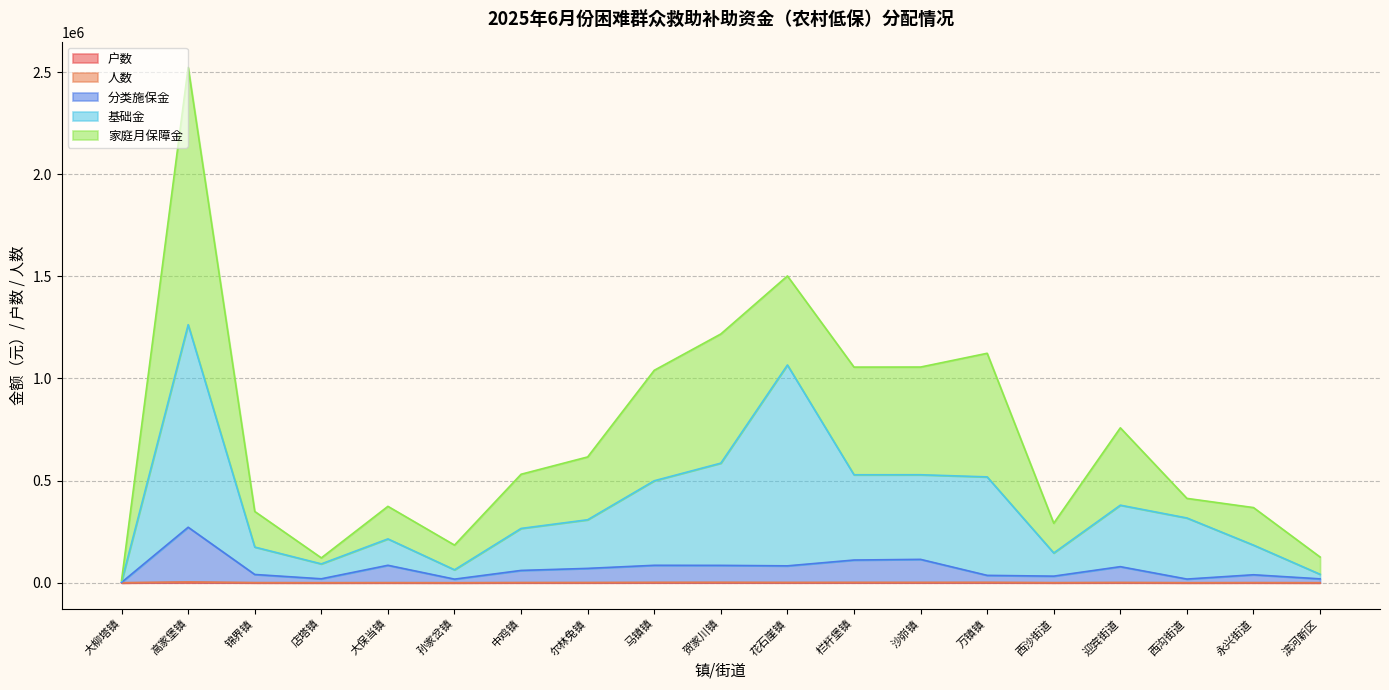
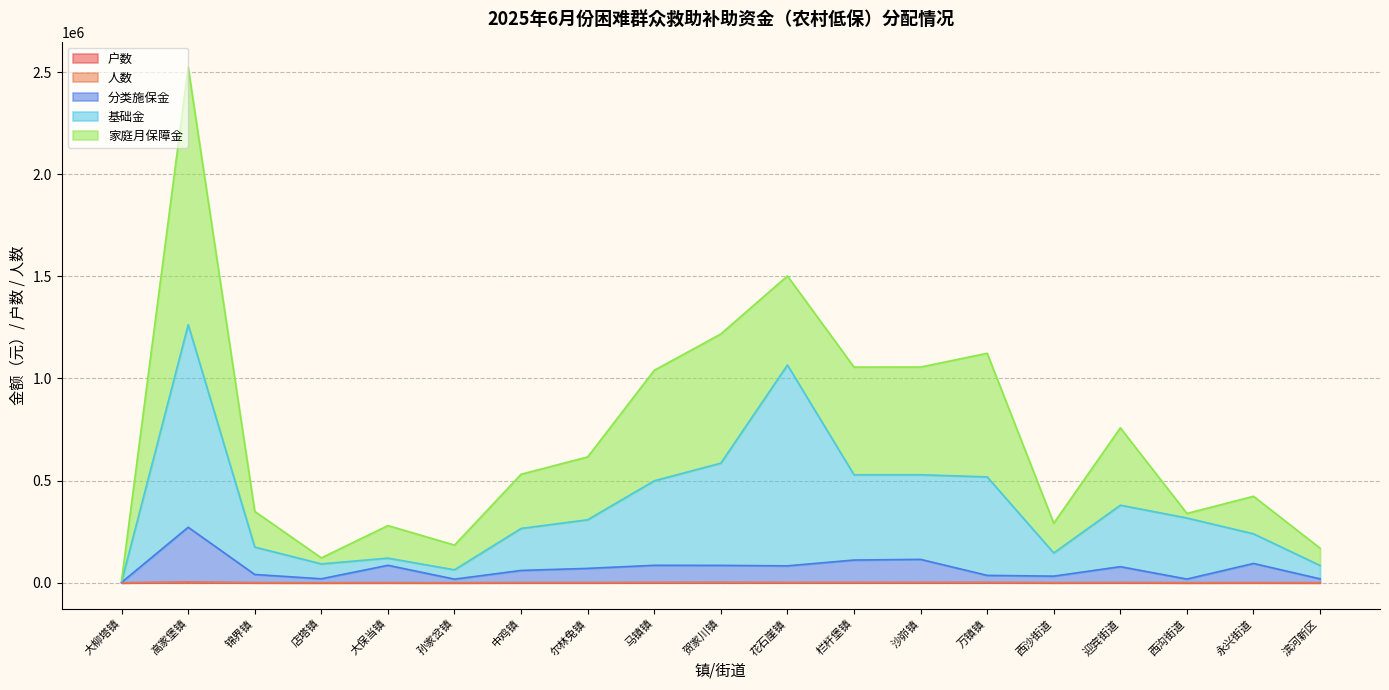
  {
    "分类施保金": {
      "高家堡镇": 270000,
      "锦界镇": 40000,
      "店塔镇": 20000,
      "大保当镇": 90000,
      "孙家岔镇": 20000,
      "中鸡镇": 60000,
      "尔林兔镇": 70000,
      "马镇镇": 80000,
      "贺家川镇": 80000,
      "花石崖镇": 80000,
      "栏杆堡镇": 110000,
      "沙峁镇": 110000,
      "万镇镇": 30000,
      "西沙街道": 30000,
      "迎宾街道": 80000,
      "西沟街道": 20000,
-     "永兴街道": 40000,
+     "永兴街道": 90000,
      "滨河新区": 20000
    },
    "基础金": {
      "高家堡镇": 990000,
      "锦界镇": 130000,
      "店塔镇": 70000,
-     "大保当镇": 130000,
+     "大保当镇": 40000,
      "孙家岔镇": 50000,
      "中鸡镇": 210000,
      "尔林兔镇": 240000,
      "马镇镇": 410000,
      "贺家川镇": 500000,
      "花石崖镇": 980000,
      "栏杆堡镇": 420000,
      "沙峁镇": 410000,
      "万镇镇": 480000,
      "西沙街道": 110000,
      "迎宾街道": 300000,
      "西沟街道": 300000,
      "永兴街道": 150000,
-     "滨河新区": 20000
+     "滨河新区": 70000
    },
    "家庭月保障金": {
      "高家堡镇": 1260000,
      "锦界镇": 170000,
      "店塔镇": 30000,
      "大保当镇": 160000,
      "孙家岔镇": 120000,
      "中鸡镇": 270000,
      "尔林兔镇": 310000,
      "马镇镇": 540000,
      "贺家川镇": 630000,
      "花石崖镇": 440000,
      "栏杆堡镇": 530000,
      "沙峁镇": 530000,
      "万镇镇": 610000,
      "西沙街道": 150000,
      "迎宾街道": 380000,
-     "西沟街道": 100000,
+     "西沟街道": 20000,
      "永兴街道": 180000,
      "滨河新区": 80000
    }
  }
